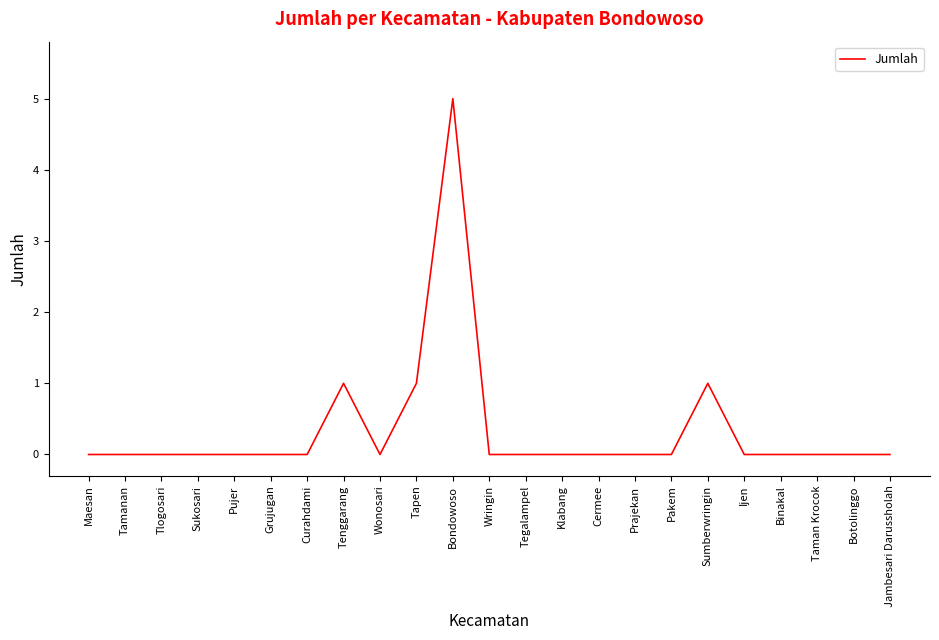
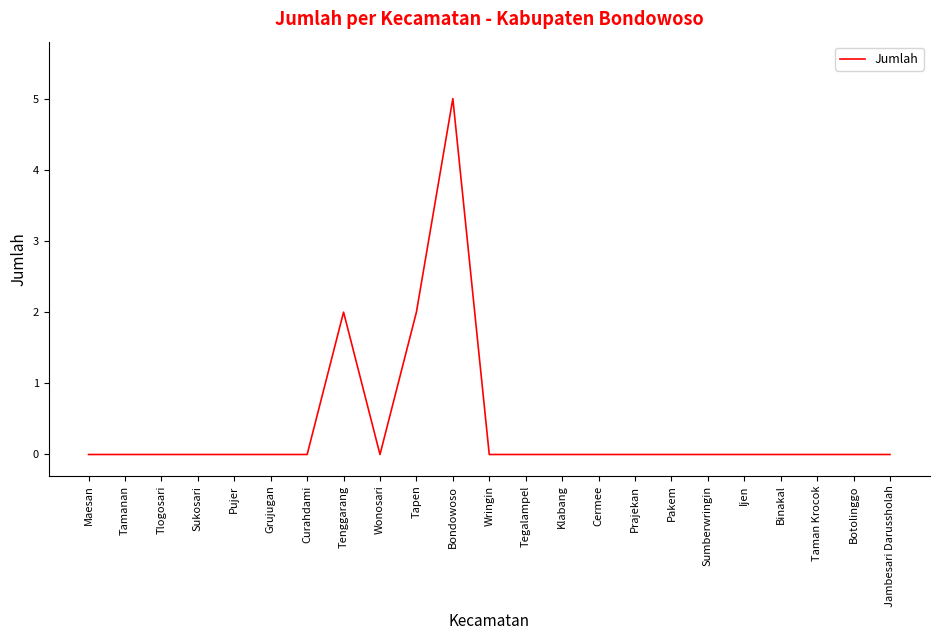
  {
    "Maesan": 0,
    "Tamanan": 0,
    "Tlogosari": 0,
    "Sukosari": 0,
    "Pujer": 0,
    "Grujugan": 0,
    "Curahdami": 0,
-   "Tenggarang": 1,
+   "Tenggarang": 2,
    "Wonosari": 0,
-   "Tapen": 1,
+   "Tapen": 2,
    "Bondowoso": 5,
    "Wringin": 0,
    "Tegalampel": 0,
    "Klabang": 0,
    "Cermee": 0,
    "Prajekan": 0,
    "Pakem": 0,
-   "Sumberwringin": 1,
+   "Sumberwringin": 0,
    "Ijen": 0,
    "Binakal": 0,
    "Taman Krocok": 0,
    "Botolinggo": 0,
    "Jambesari Darussholah": 0
  }
